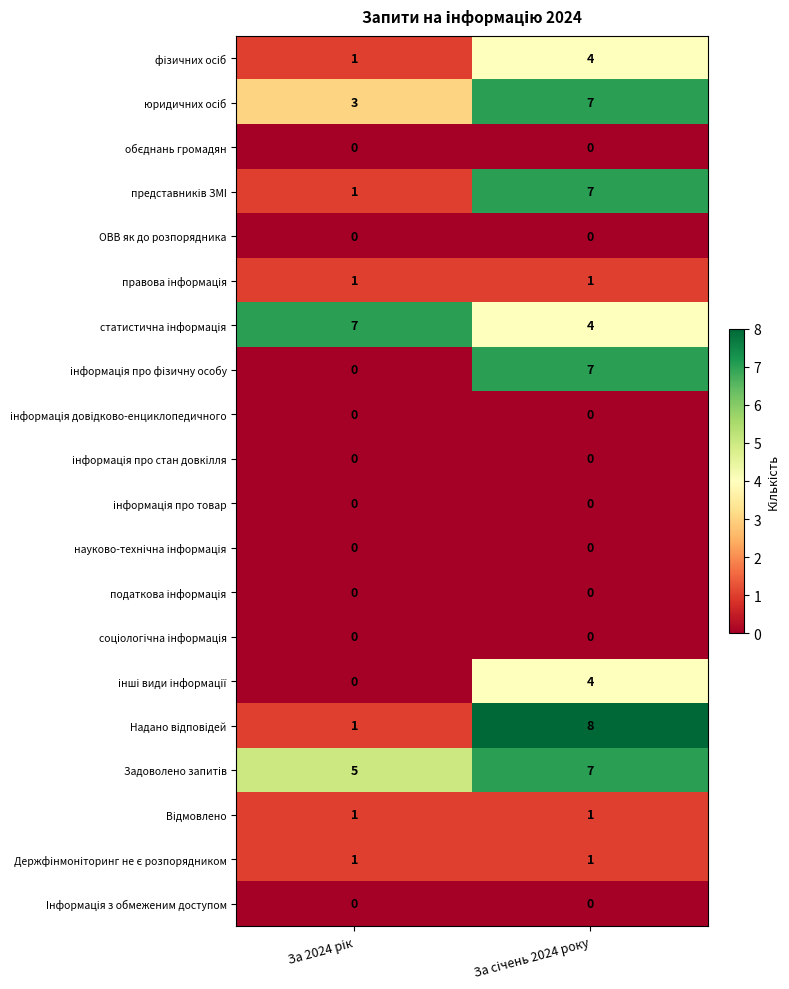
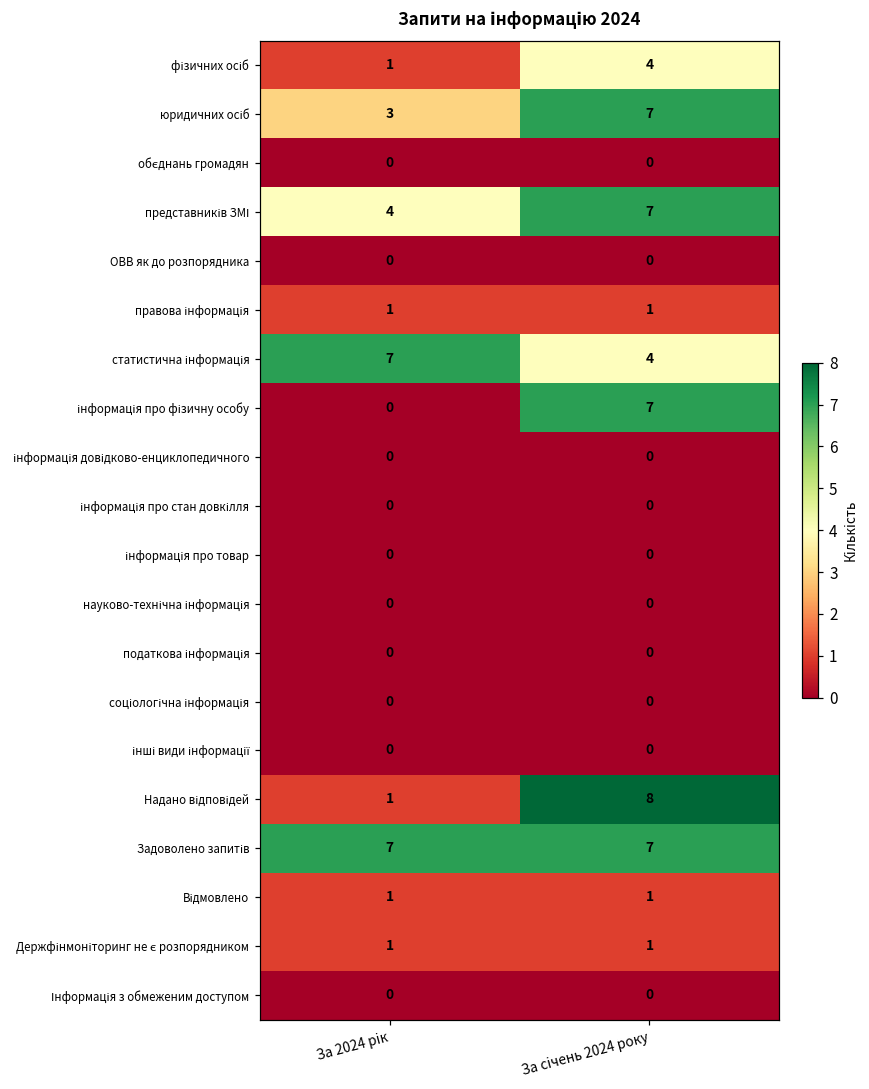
  {
    "фізичних осіб": {
      "За 2024 рік": 1,
      "За січень 2024 року": 4
    },
    "юридичних осіб": {
      "За 2024 рік": 3,
      "За січень 2024 року": 7
    },
    "обєднань громадян": {
      "За 2024 рік": 0,
      "За січень 2024 року": 0
    },
    "представників ЗМІ": {
-     "За 2024 рік": 1,
+     "За 2024 рік": 4,
      "За січень 2024 року": 7
    },
    "ОВВ як до розпорядника": {
      "За 2024 рік": 0,
      "За січень 2024 року": 0
    },
    "правова інформація": {
      "За 2024 рік": 1,
      "За січень 2024 року": 1
    },
    "статистична інформація": {
      "За 2024 рік": 7,
      "За січень 2024 року": 4
    },
    "інформація про фізичну особу": {
      "За 2024 рік": 0,
      "За січень 2024 року": 7
    },
    "інформація довідково-енциклопедичного": {
      "За 2024 рік": 0,
      "За січень 2024 року": 0
    },
    "інформація про стан довкілля": {
      "За 2024 рік": 0,
      "За січень 2024 року": 0
    },
    "інформація про товар": {
      "За 2024 рік": 0,
      "За січень 2024 року": 0
    },
    "науково-технічна інформація": {
      "За 2024 рік": 0,
      "За січень 2024 року": 0
    },
    "податкова інформація": {
      "За 2024 рік": 0,
      "За січень 2024 року": 0
    },
    "соціологічна інформація": {
      "За 2024 рік": 0,
      "За січень 2024 року": 0
    },
    "інші види інформації": {
      "За 2024 рік": 0,
-     "За січень 2024 року": 4
+     "За січень 2024 року": 0
    },
    "Надано відповідей": {
      "За 2024 рік": 1,
      "За січень 2024 року": 8
    },
    "Задоволено запитів": {
-     "За 2024 рік": 5,
+     "За 2024 рік": 7,
      "За січень 2024 року": 7
    },
    "Відмовлено": {
      "За 2024 рік": 1,
      "За січень 2024 року": 1
    },
    "Держфінмоніторинг не є розпорядником": {
      "За 2024 рік": 1,
      "За січень 2024 року": 1
    },
    "Інформація з обмеженим доступом": {
      "За 2024 рік": 0,
      "За січень 2024 року": 0
    }
  }
